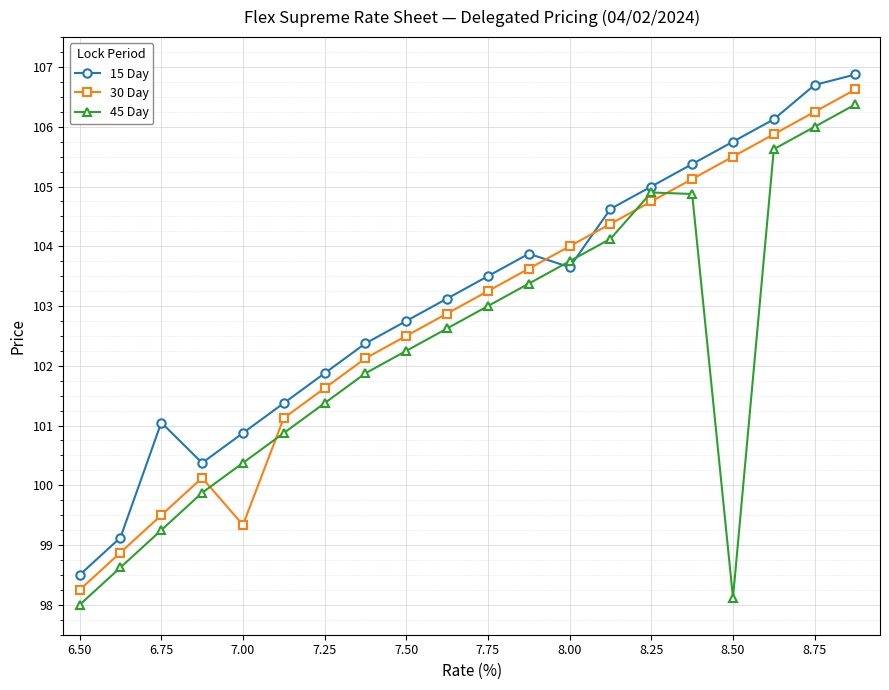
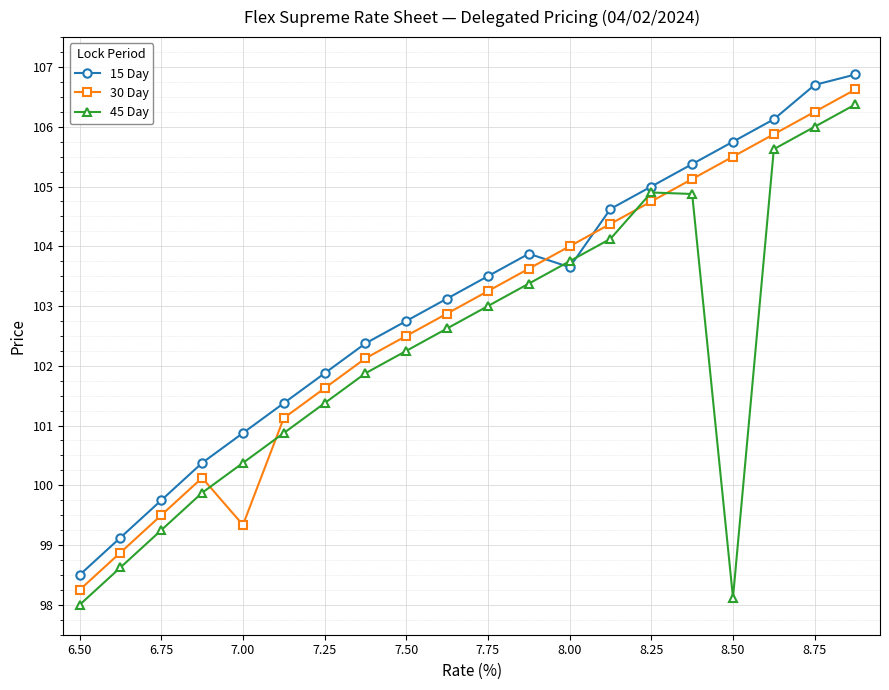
  {
    "15 Day": {
      "6.50": 98.5,
-     "6.75": 101.1,
+     "6.75": 99.8,
      "7.00": 100.9,
      "7.25": 101.9,
      "7.50": 102.8,
      "7.75": 103.5,
      "8.00": 103.7,
      "8.25": 105.0,
      "8.50": 105.8,
      "8.75": 106.7
    },
    "30 Day": {
      "6.50": 98.3,
      "6.75": 99.5,
      "7.00": 99.3,
      "7.25": 101.6,
      "7.50": 102.5,
      "7.75": 103.3,
      "8.00": 104.0,
      "8.25": 104.8,
      "8.50": 105.5,
      "8.75": 106.3
    },
    "45 Day": {
      "6.50": 98.0,
      "6.75": 99.3,
      "7.00": 100.4,
      "7.25": 101.4,
      "7.50": 102.3,
      "7.75": 103.0,
      "8.00": 103.8,
      "8.25": 104.9,
      "8.50": 98.1,
      "8.75": 106.0
    }
  }
